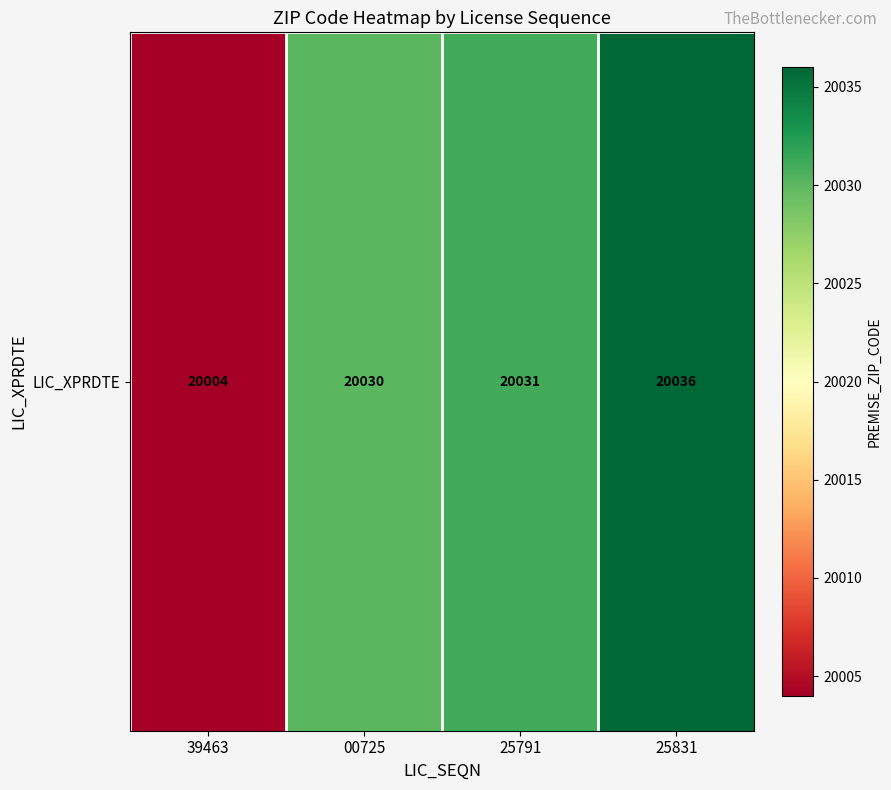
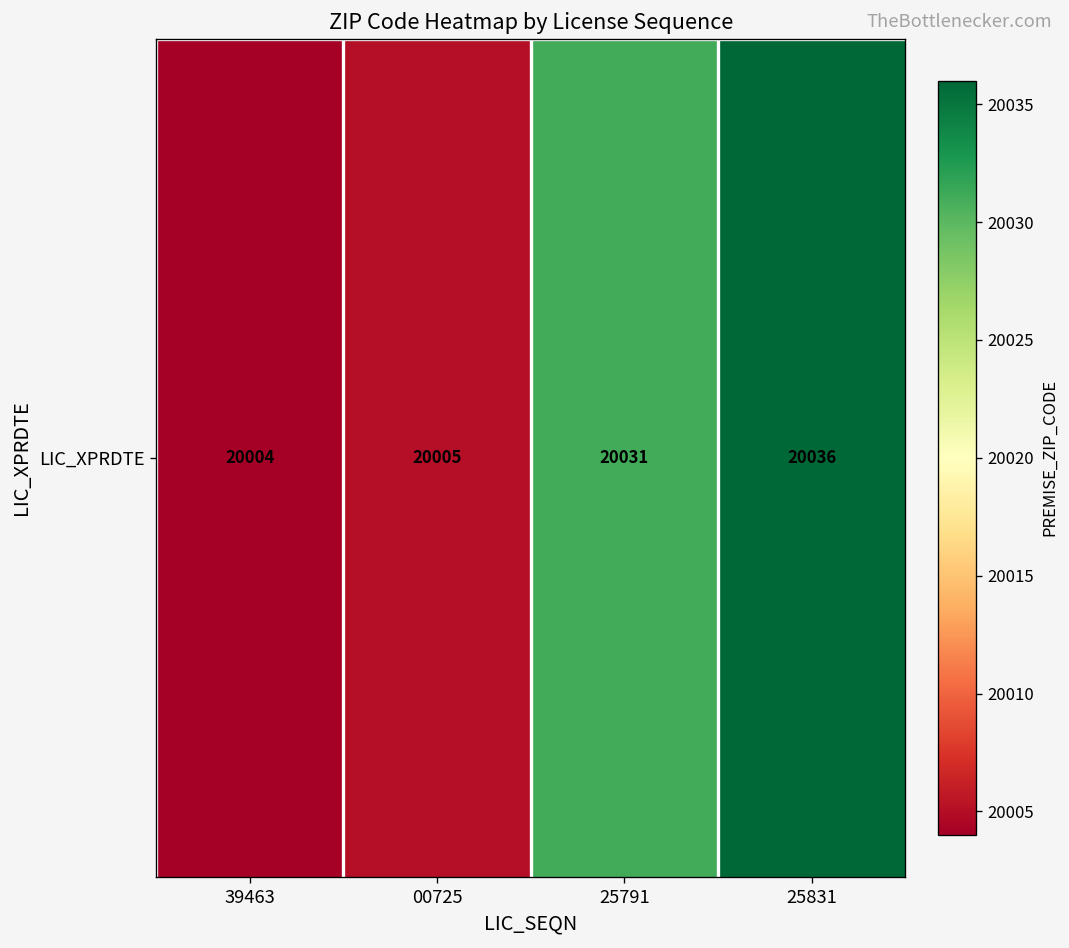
  {
    "LIC_XPRDTE": {
      "39463": 20004,
-     "00725": 20030,
+     "00725": 20005,
      "25791": 20031,
      "25831": 20036
    }
  }
